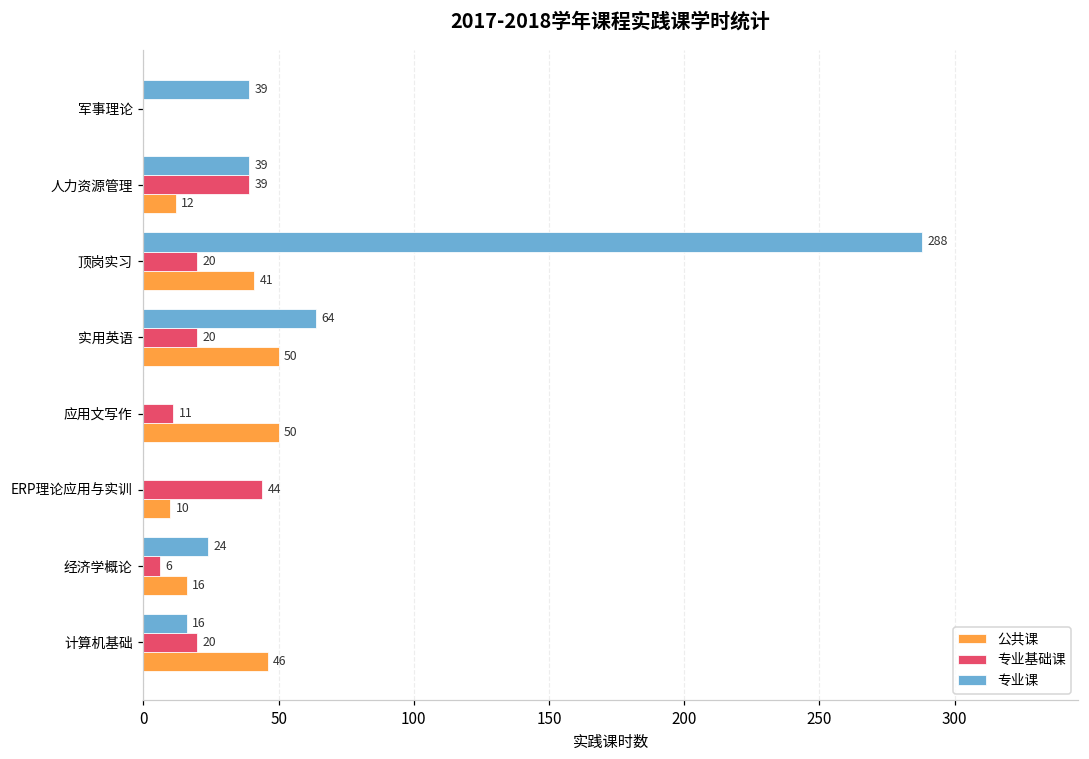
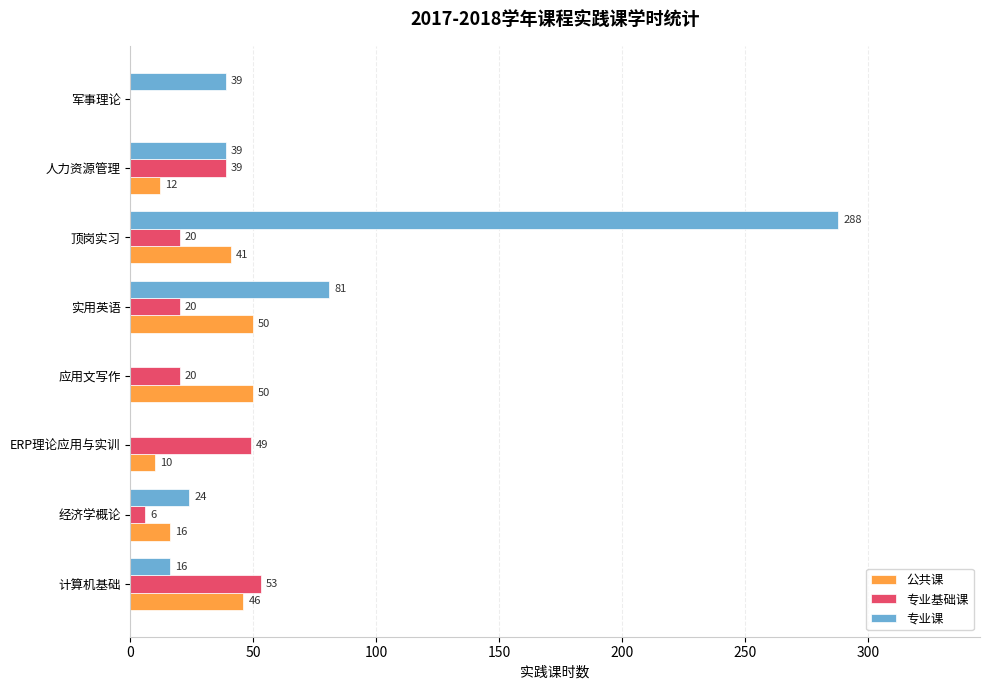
  {
    "公共课": {
      "人力资源管理": 12,
      "顶岗实习": 41,
      "实用英语": 50,
      "应用文写作": 50,
      "ERP理论应用与实训": 10,
      "经济学概论": 16,
      "计算机基础": 46
    },
    "专业基础课": {
      "人力资源管理": 39,
      "顶岗实习": 20,
      "实用英语": 20,
-     "应用文写作": 11,
-     "ERP理论应用与实训": 44,
+     "应用文写作": 20,
+     "ERP理论应用与实训": 49,
      "经济学概论": 6,
-     "计算机基础": 20
+     "计算机基础": 53
    },
    "专业课": {
      "军事理论": 39,
      "人力资源管理": 39,
      "顶岗实习": 288,
-     "实用英语": 64,
+     "实用英语": 81,
      "经济学概论": 24,
      "计算机基础": 16
    }
  }
